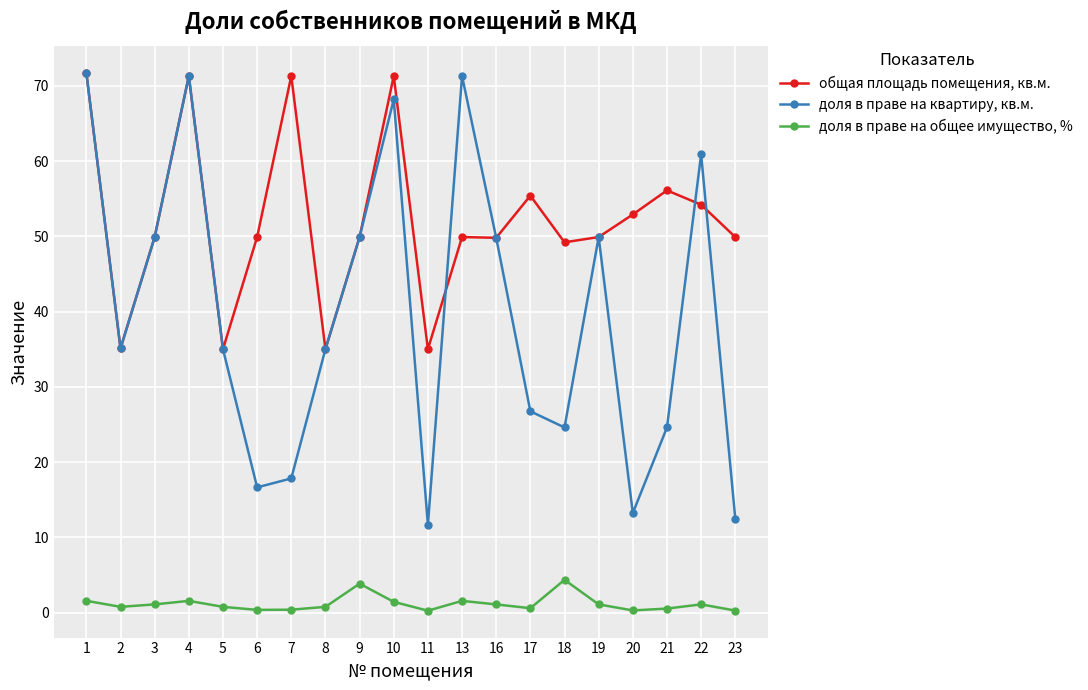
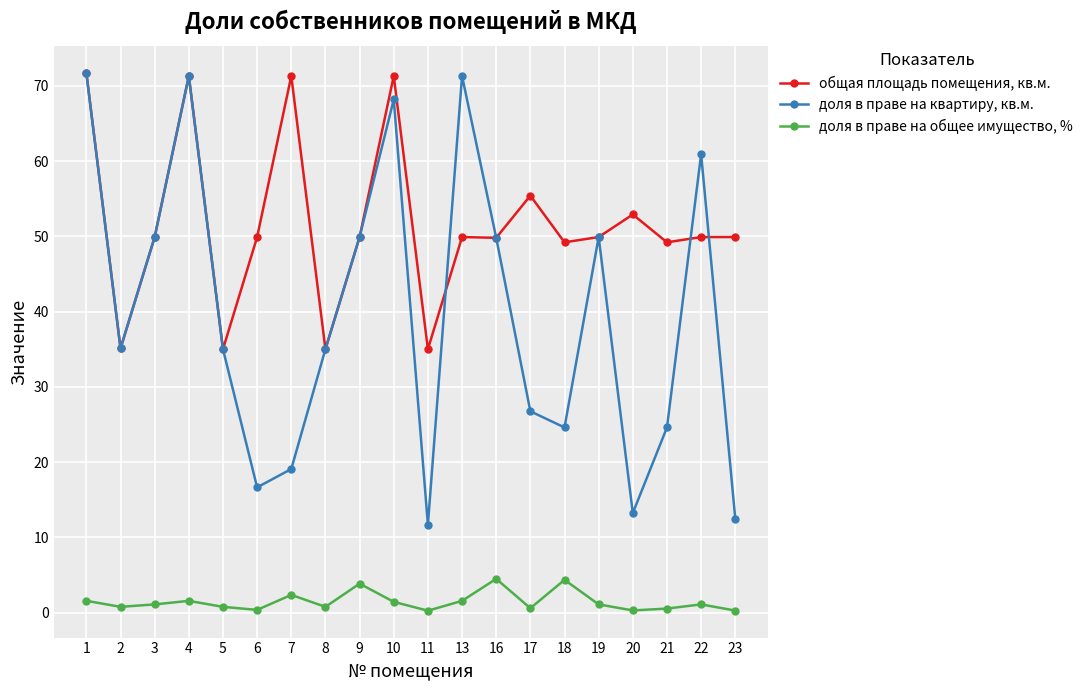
  {
    "общая площадь помещения, кв.м.": {
      "6": 50,
      "7": 71,
      "10": 71,
      "11": 35,
      "13": 50,
      "17": 55,
      "18": 49,
      "20": 53,
-     "21": 56,
-     "22": 54,
+     "21": 49,
+     "22": 50,
      "23": 50
    },
    "доля в праве на квартиру, кв.м.": {
      "6": 17,
-     "7": 18,
+     "7": 19,
      "10": 68,
      "11": 12,
      "13": 71,
      "17": 27,
      "18": 25,
      "20": 13,
      "21": 25,
      "22": 61,
      "23": 12
    },
    "доля в праве на общее имущество, %": {
      "1": 2,
      "2": 1,
      "3": 1,
      "4": 2,
      "5": 1,
      "6": 0,
-     "7": 0,
+     "7": 2,
      "8": 1,
      "9": 4,
      "10": 1,
      "11": 0,
      "13": 2,
-     "16": 1,
+     "16": 4,
      "17": 1,
      "18": 4,
      "19": 1,
      "20": 0,
      "21": 1,
      "22": 1,
      "23": 0
    }
  }
